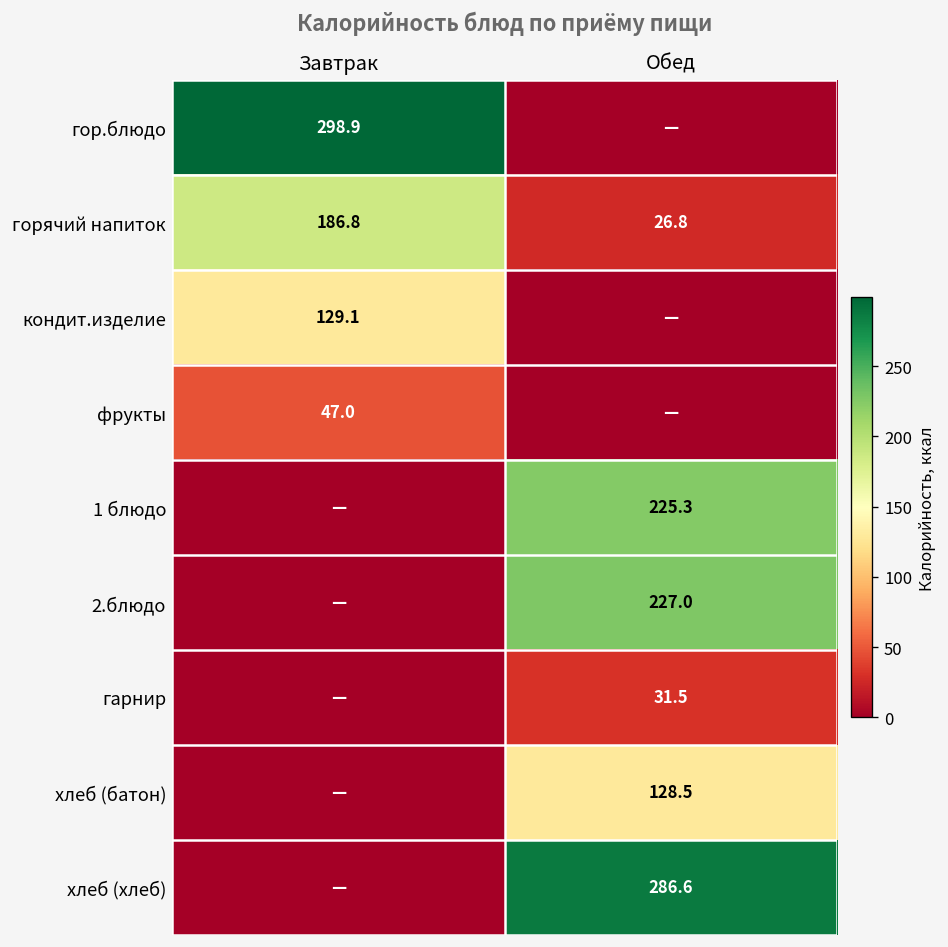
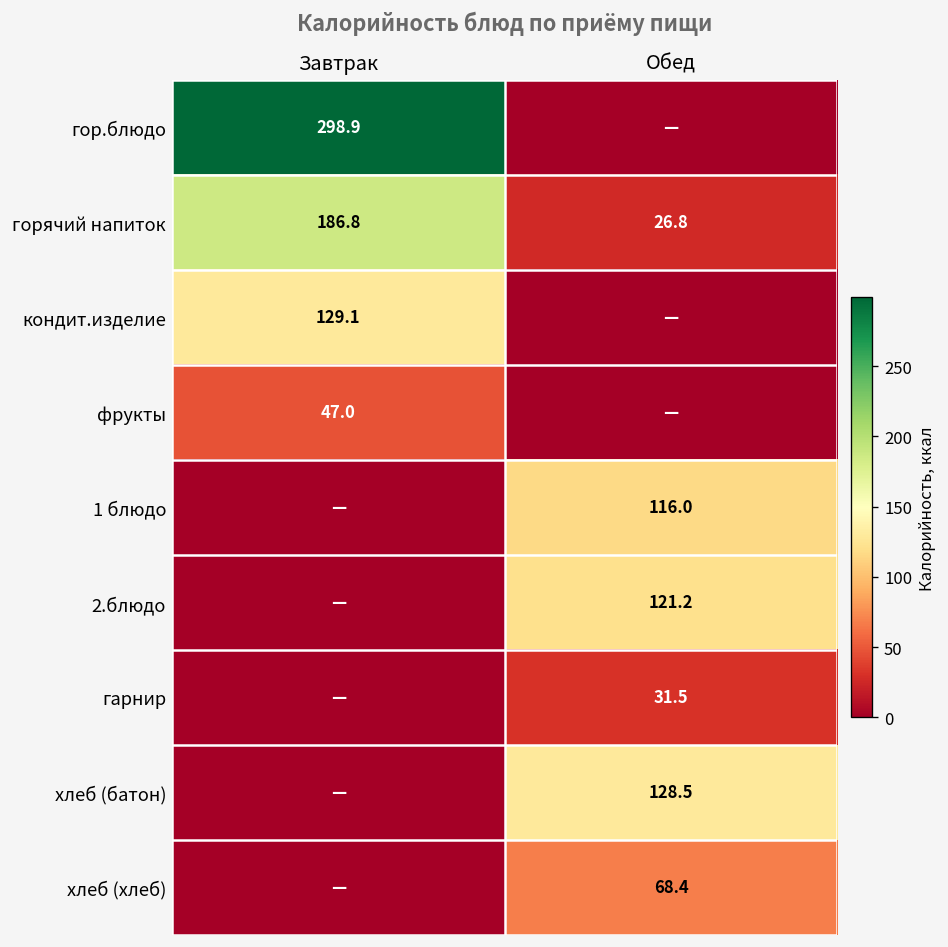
  {
    "гор.блюдо": {
      "Завтрак": 298.9
    },
    "горячий напиток": {
      "Завтрак": 186.8,
      "Обед": 26.8
    },
    "кондит.изделие": {
      "Завтрак": 129.1
    },
    "фрукты": {
      "Завтрак": 47.0
    },
    "1 блюдо": {
-     "Обед": 225.3
+     "Обед": 116.0
    },
    "2.блюдо": {
-     "Обед": 227.0
+     "Обед": 121.2
    },
    "гарнир": {
      "Обед": 31.5
    },
    "хлеб (батон)": {
      "Обед": 128.5
    },
    "хлеб (хлеб)": {
-     "Обед": 286.6
+     "Обед": 68.4
    }
  }
